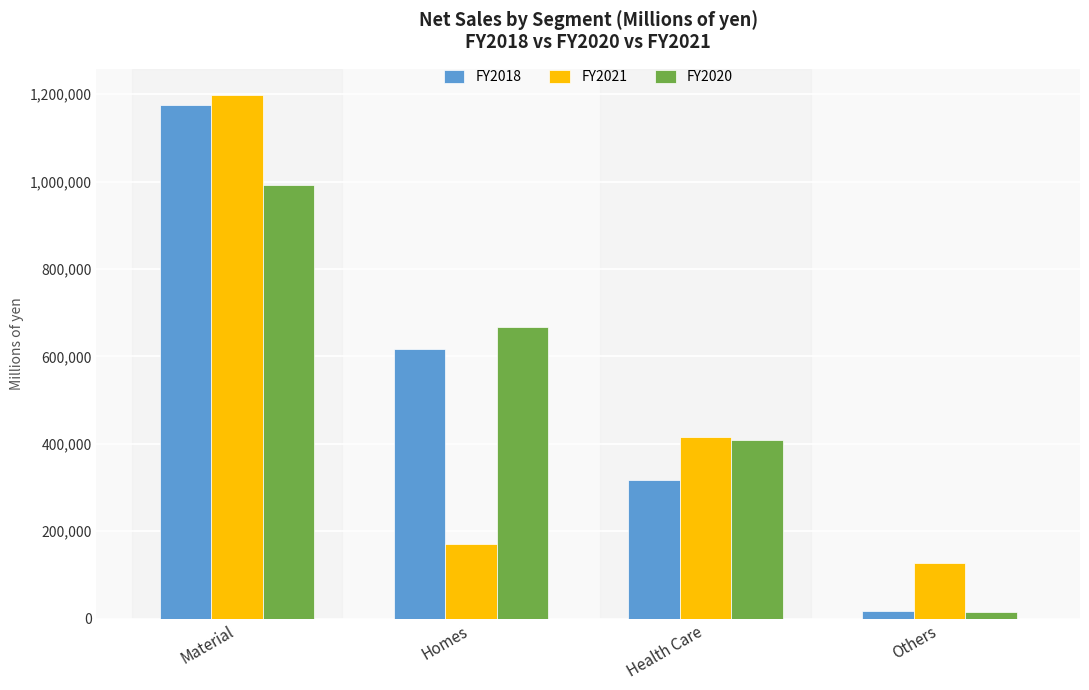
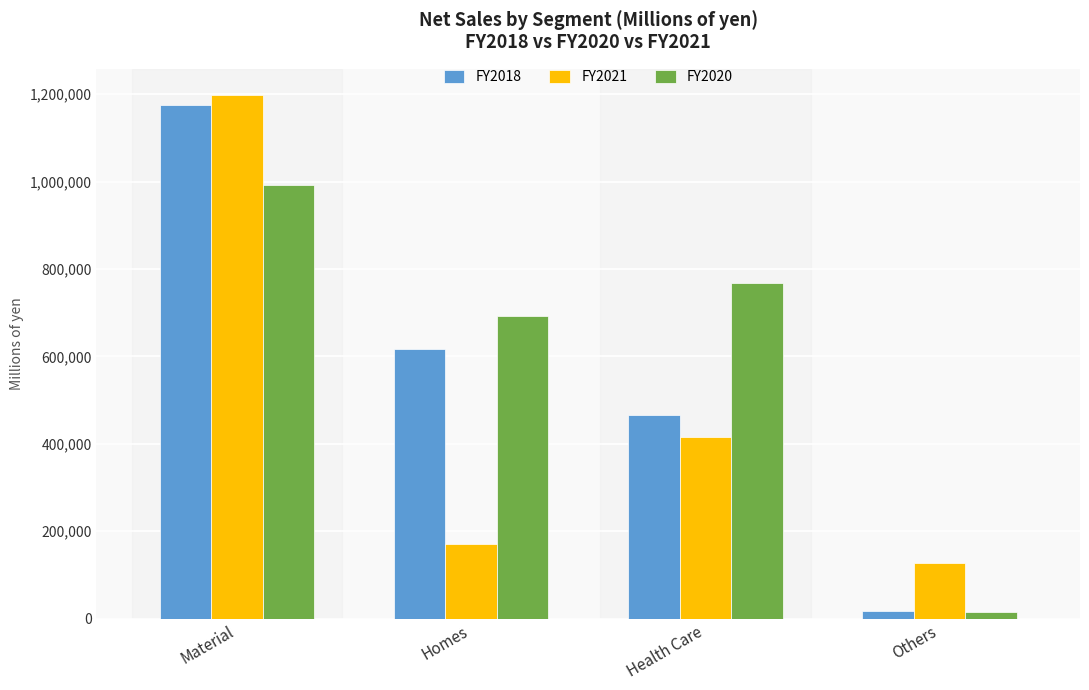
  {
    "FY2018": {
      "Material": "1,180,000",
      "Homes": "620,000",
-     "Health Care": "320,000",
+     "Health Care": "470,000",
      "Others": "20,000"
    },
    "FY2021": {
      "Material": "1,200,000",
      "Homes": "170,000",
      "Health Care": "420,000",
      "Others": "130,000"
    },
    "FY2020": {
      "Material": "990,000",
-     "Homes": "670,000",
-     "Health Care": "410,000",
+     "Homes": "690,000",
+     "Health Care": "770,000",
      "Others": "10,000"
    }
  }
